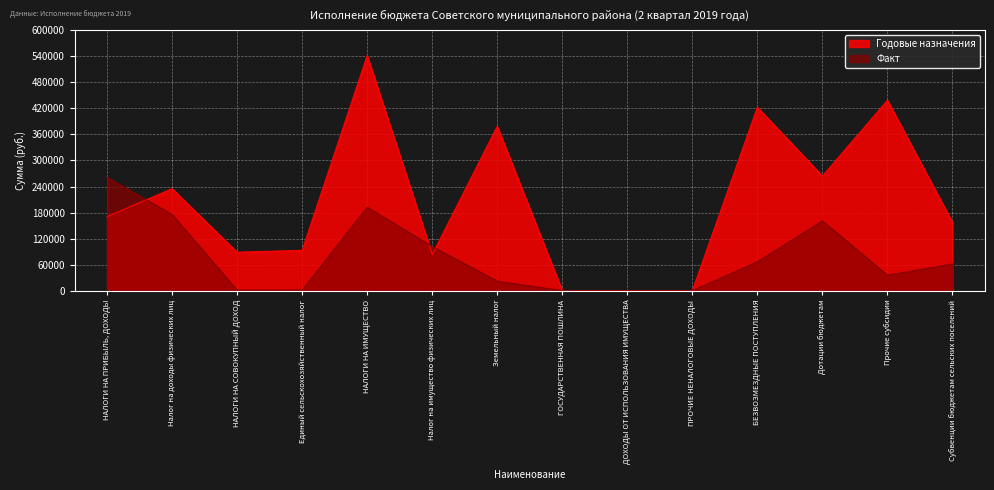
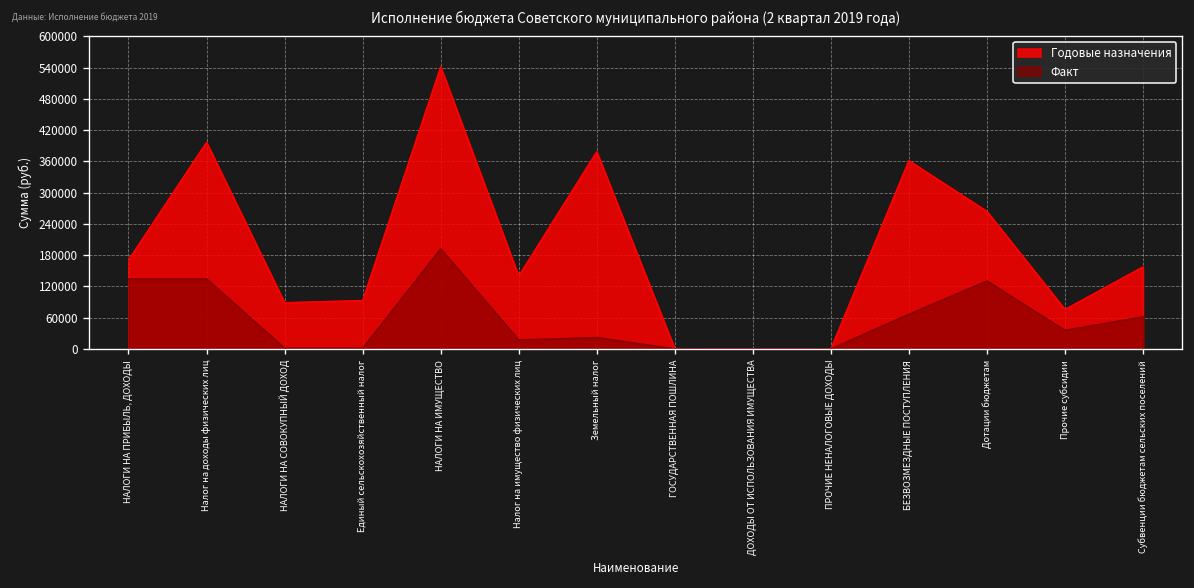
  {
    "Годовые назначения": {
      "НАЛОГИ НА ПРИБЫЛЬ, ДОХОДЫ": 170000,
-     "Налог на доходы физических лиц": 240000,
+     "Налог на доходы физических лиц": 400000,
      "НАЛОГИ НА СОВОКУПНЫЙ ДОХОД": 90000,
      "Единый сельскохозяйственный налог": 90000,
      "НАЛОГИ НА ИМУЩЕСТВО": 540000,
-     "Налог на имущество физических лиц": 80000,
+     "Налог на имущество физических лиц": 140000,
      "Земельный налог": 380000,
-     "БЕЗВОЗМЕЗДНЫЕ ПОСТУПЛЕНИЯ": 420000,
+     "БЕЗВОЗМЕЗДНЫЕ ПОСТУПЛЕНИЯ": 360000,
      "Дотации бюджетам": 260000,
-     "Прочие субсидии": 440000,
+     "Прочие субсидии": 80000,
      "Субвенции бюджетам сельских поселений": 160000
    },
    "Факт": {
-     "НАЛОГИ НА ПРИБЫЛЬ, ДОХОДЫ": 260000,
-     "Налог на доходы физических лиц": 180000,
+     "НАЛОГИ НА ПРИБЫЛЬ, ДОХОДЫ": 130000,
+     "Налог на доходы физических лиц": 130000,
      "НАЛОГИ НА СОВОКУПНЫЙ ДОХОД": 0,
      "Единый сельскохозяйственный налог": 0,
      "НАЛОГИ НА ИМУЩЕСТВО": 190000,
-     "Налог на имущество физических лиц": 100000,
+     "Налог на имущество физических лиц": 20000,
      "Земельный налог": 20000,
      "БЕЗВОЗМЕЗДНЫЕ ПОСТУПЛЕНИЯ": 70000,
-     "Дотации бюджетам": 160000,
+     "Дотации бюджетам": 130000,
      "Прочие субсидии": 40000,
      "Субвенции бюджетам сельских поселений": 60000
    }
  }
